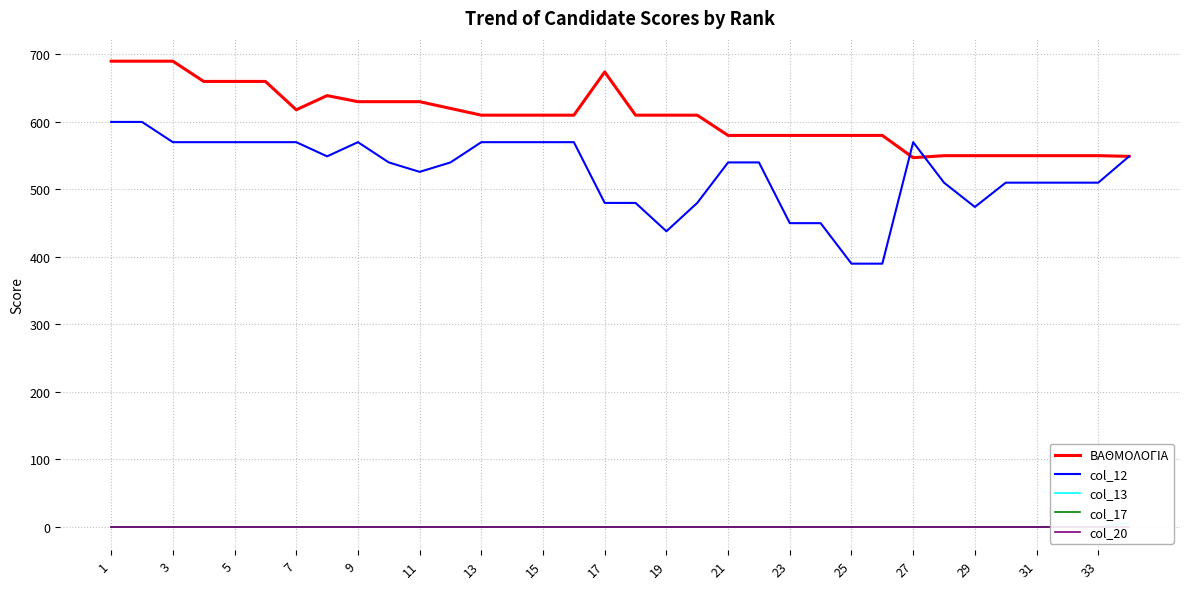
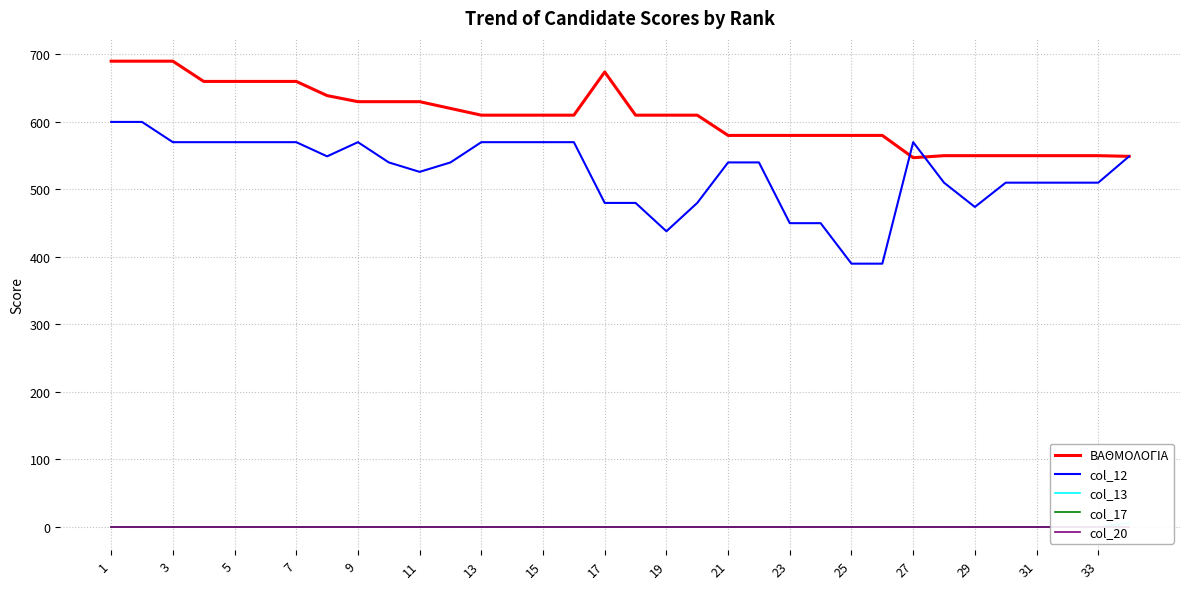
  {
    "ΒΑΘΜΟΛΟΓΙΑ": {
      "1": 690,
      "3": 690,
      "5": 660,
-     "7": 620,
+     "7": 660,
      "9": 630,
      "11": 630,
      "13": 610,
      "15": 610,
      "17": 670,
      "19": 610,
      "21": 580,
      "23": 580,
      "25": 580,
      "27": 550,
      "29": 550,
      "31": 550,
      "33": 550
    },
    "col_12": {
      "1": 600,
      "3": 570,
      "5": 570,
      "7": 570,
      "9": 570,
      "11": 530,
      "13": 570,
      "15": 570,
      "17": 480,
      "19": 440,
      "21": 540,
      "23": 450,
      "25": 390,
      "27": 570,
      "29": 470,
      "31": 510,
      "33": 510
    }
  }
